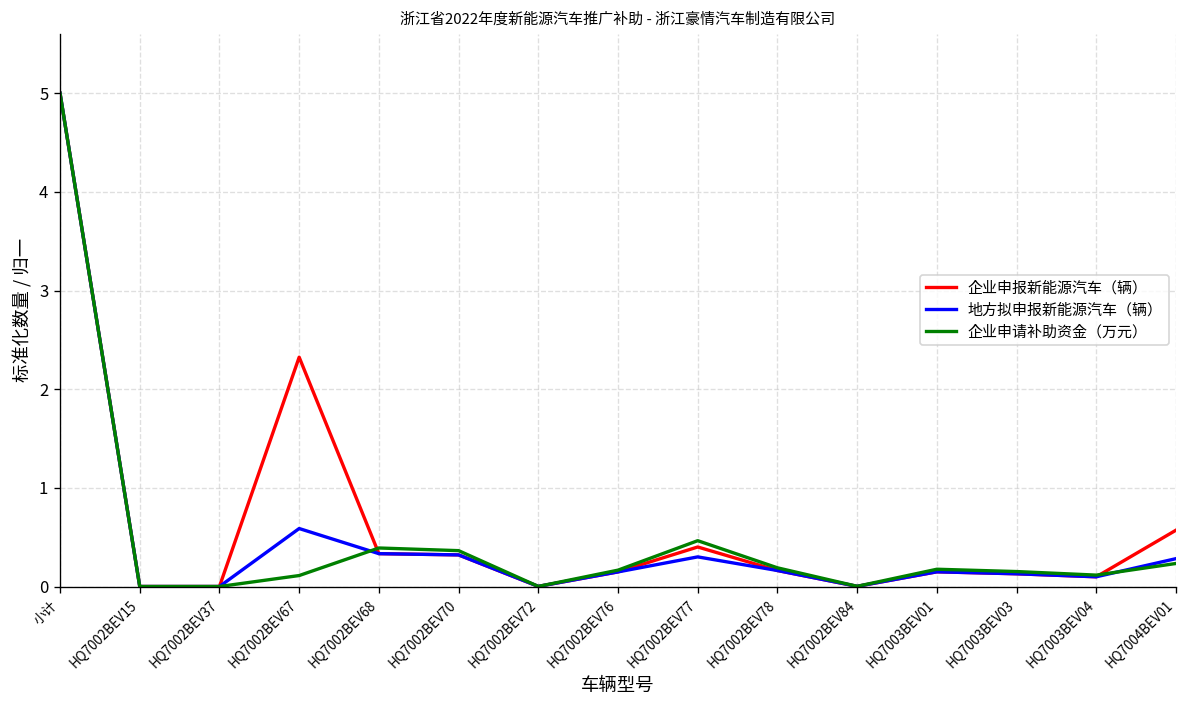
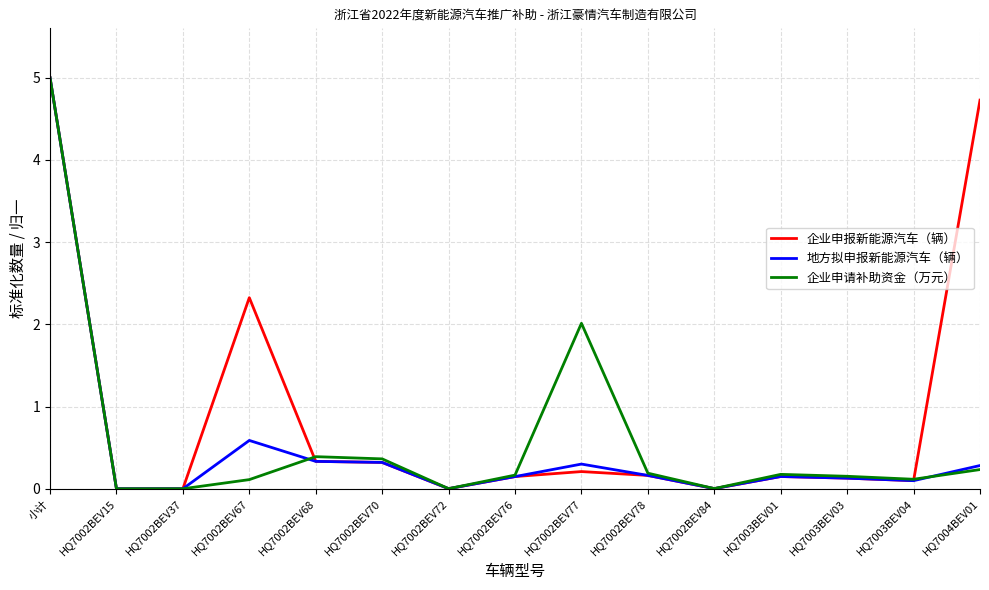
  {
    "企业申报新能源汽车（辆）": {
      "HQ7002BEV67": 2.3,
-     "HQ7002BEV77": 0.4,
-     "HQ7004BEV01": 0.6
+     "HQ7002BEV77": 0.2,
+     "HQ7004BEV01": 4.7
    },
    "地方拟申报新能源汽车（辆）": {
      "HQ7002BEV67": 0.6,
      "HQ7002BEV77": 0.3,
      "HQ7004BEV01": 0.3
    },
    "企业申请补助资金（万元）": {
      "HQ7002BEV67": 0.1,
      "HQ7002BEV68": 0.4,
      "HQ7002BEV70": 0.4,
-     "HQ7002BEV77": 0.5,
+     "HQ7002BEV77": 2.0,
      "HQ7004BEV01": 0.2
    }
  }
